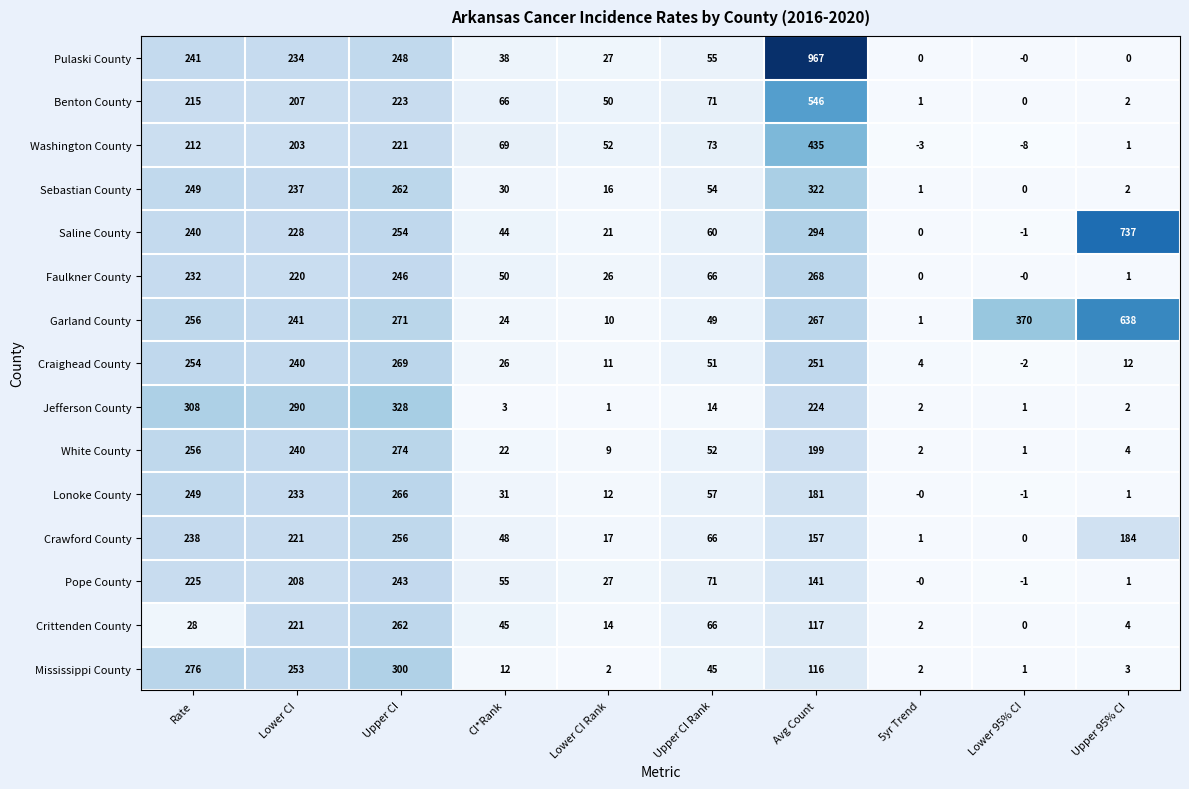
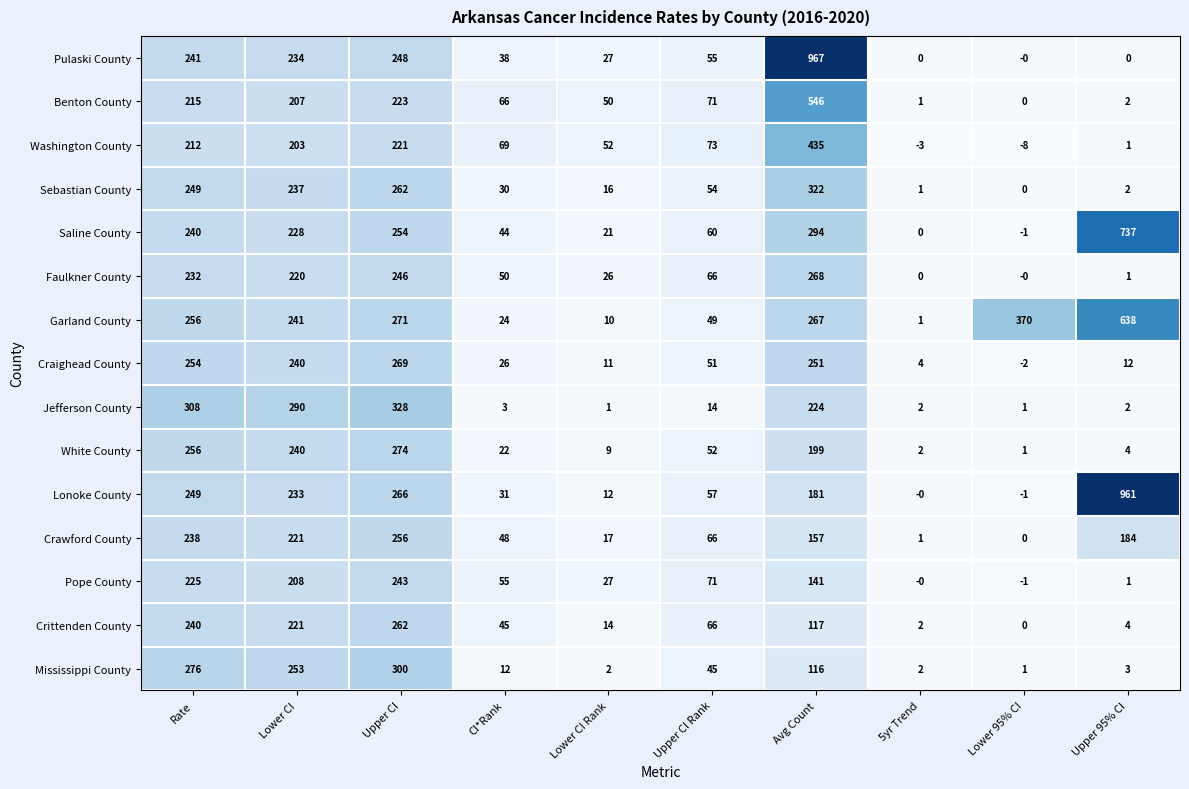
  {
    "Pulaski County": {
      "Rate": 241,
      "Lower CI": 234,
      "Upper CI": 248,
      "CI*Rank": 38,
      "Lower CI Rank": 27,
      "Upper CI Rank": 55,
      "Avg Count": 967,
      "5yr Trend": 0,
      "Lower 95% CI": -0,
      "Upper 95% CI": 0
    },
    "Benton County": {
      "Rate": 215,
      "Lower CI": 207,
      "Upper CI": 223,
      "CI*Rank": 66,
      "Lower CI Rank": 50,
      "Upper CI Rank": 71,
      "Avg Count": 546,
      "5yr Trend": 1,
      "Lower 95% CI": 0,
      "Upper 95% CI": 2
    },
    "Washington County": {
      "Rate": 212,
      "Lower CI": 203,
      "Upper CI": 221,
      "CI*Rank": 69,
      "Lower CI Rank": 52,
      "Upper CI Rank": 73,
      "Avg Count": 435,
      "5yr Trend": -3,
      "Lower 95% CI": -8,
      "Upper 95% CI": 1
    },
    "Sebastian County": {
      "Rate": 249,
      "Lower CI": 237,
      "Upper CI": 262,
      "CI*Rank": 30,
      "Lower CI Rank": 16,
      "Upper CI Rank": 54,
      "Avg Count": 322,
      "5yr Trend": 1,
      "Lower 95% CI": 0,
      "Upper 95% CI": 2
    },
    "Saline County": {
      "Rate": 240,
      "Lower CI": 228,
      "Upper CI": 254,
      "CI*Rank": 44,
      "Lower CI Rank": 21,
      "Upper CI Rank": 60,
      "Avg Count": 294,
      "5yr Trend": 0,
      "Lower 95% CI": -1,
      "Upper 95% CI": 737
    },
    "Faulkner County": {
      "Rate": 232,
      "Lower CI": 220,
      "Upper CI": 246,
      "CI*Rank": 50,
      "Lower CI Rank": 26,
      "Upper CI Rank": 66,
      "Avg Count": 268,
      "5yr Trend": 0,
      "Lower 95% CI": -0,
      "Upper 95% CI": 1
    },
    "Garland County": {
      "Rate": 256,
      "Lower CI": 241,
      "Upper CI": 271,
      "CI*Rank": 24,
      "Lower CI Rank": 10,
      "Upper CI Rank": 49,
      "Avg Count": 267,
      "5yr Trend": 1,
      "Lower 95% CI": 370,
      "Upper 95% CI": 638
    },
    "Craighead County": {
      "Rate": 254,
      "Lower CI": 240,
      "Upper CI": 269,
      "CI*Rank": 26,
      "Lower CI Rank": 11,
      "Upper CI Rank": 51,
      "Avg Count": 251,
      "5yr Trend": 4,
      "Lower 95% CI": -2,
      "Upper 95% CI": 12
    },
    "Jefferson County": {
      "Rate": 308,
      "Lower CI": 290,
      "Upper CI": 328,
      "CI*Rank": 3,
      "Lower CI Rank": 1,
      "Upper CI Rank": 14,
      "Avg Count": 224,
      "5yr Trend": 2,
      "Lower 95% CI": 1,
      "Upper 95% CI": 2
    },
    "White County": {
      "Rate": 256,
      "Lower CI": 240,
      "Upper CI": 274,
      "CI*Rank": 22,
      "Lower CI Rank": 9,
      "Upper CI Rank": 52,
      "Avg Count": 199,
      "5yr Trend": 2,
      "Lower 95% CI": 1,
      "Upper 95% CI": 4
    },
    "Lonoke County": {
      "Rate": 249,
      "Lower CI": 233,
      "Upper CI": 266,
      "CI*Rank": 31,
      "Lower CI Rank": 12,
      "Upper CI Rank": 57,
      "Avg Count": 181,
      "5yr Trend": -0,
      "Lower 95% CI": -1,
-     "Upper 95% CI": 1
+     "Upper 95% CI": 961
    },
    "Crawford County": {
      "Rate": 238,
      "Lower CI": 221,
      "Upper CI": 256,
      "CI*Rank": 48,
      "Lower CI Rank": 17,
      "Upper CI Rank": 66,
      "Avg Count": 157,
      "5yr Trend": 1,
      "Lower 95% CI": 0,
      "Upper 95% CI": 184
    },
    "Pope County": {
      "Rate": 225,
      "Lower CI": 208,
      "Upper CI": 243,
      "CI*Rank": 55,
      "Lower CI Rank": 27,
      "Upper CI Rank": 71,
      "Avg Count": 141,
      "5yr Trend": -0,
      "Lower 95% CI": -1,
      "Upper 95% CI": 1
    },
    "Crittenden County": {
-     "Rate": 28,
+     "Rate": 240,
      "Lower CI": 221,
      "Upper CI": 262,
      "CI*Rank": 45,
      "Lower CI Rank": 14,
      "Upper CI Rank": 66,
      "Avg Count": 117,
      "5yr Trend": 2,
      "Lower 95% CI": 0,
      "Upper 95% CI": 4
    },
    "Mississippi County": {
      "Rate": 276,
      "Lower CI": 253,
      "Upper CI": 300,
      "CI*Rank": 12,
      "Lower CI Rank": 2,
      "Upper CI Rank": 45,
      "Avg Count": 116,
      "5yr Trend": 2,
      "Lower 95% CI": 1,
      "Upper 95% CI": 3
    }
  }
